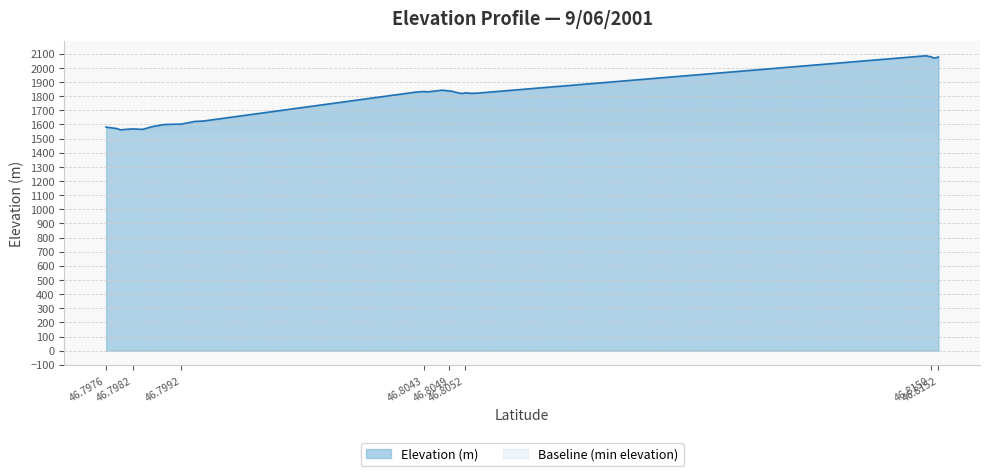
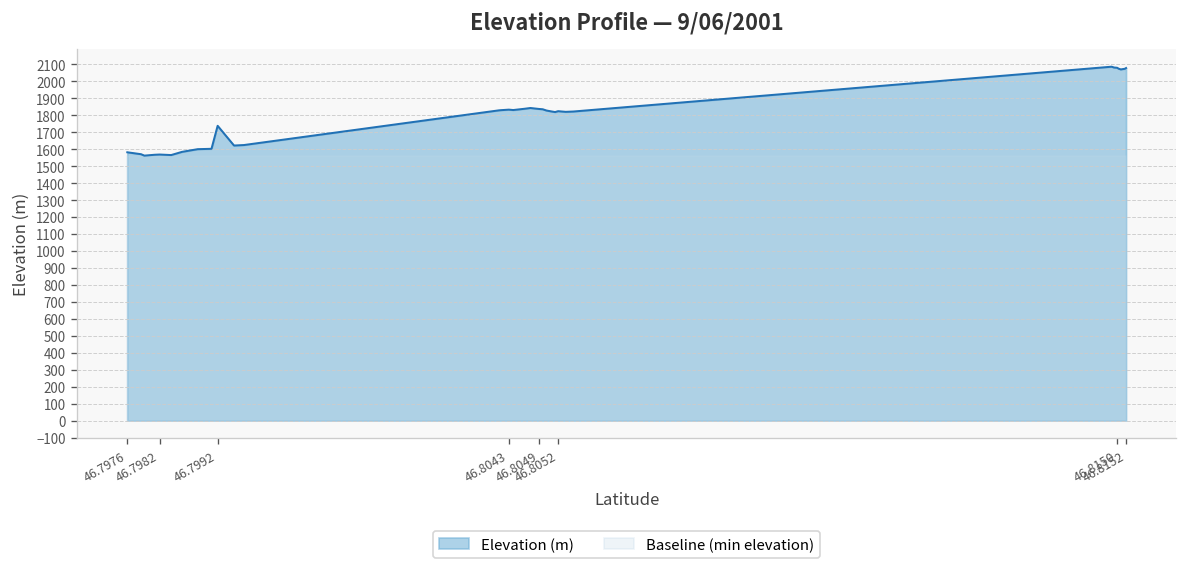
  {
    "Elevation (m)": {
      "46.7976": 1580,
-     "46.7992": 1600,
+     "46.7992": 1740,
      "46.8043": 1830,
      "46.8052": 1820,
      "46.8150": 2080
    },
    "Baseline (min elevation)": {
      "46.7976": 1560,
      "46.7992": 1560,
      "46.8043": 1560,
      "46.8052": 1560,
      "46.8150": 1560
    }
  }
